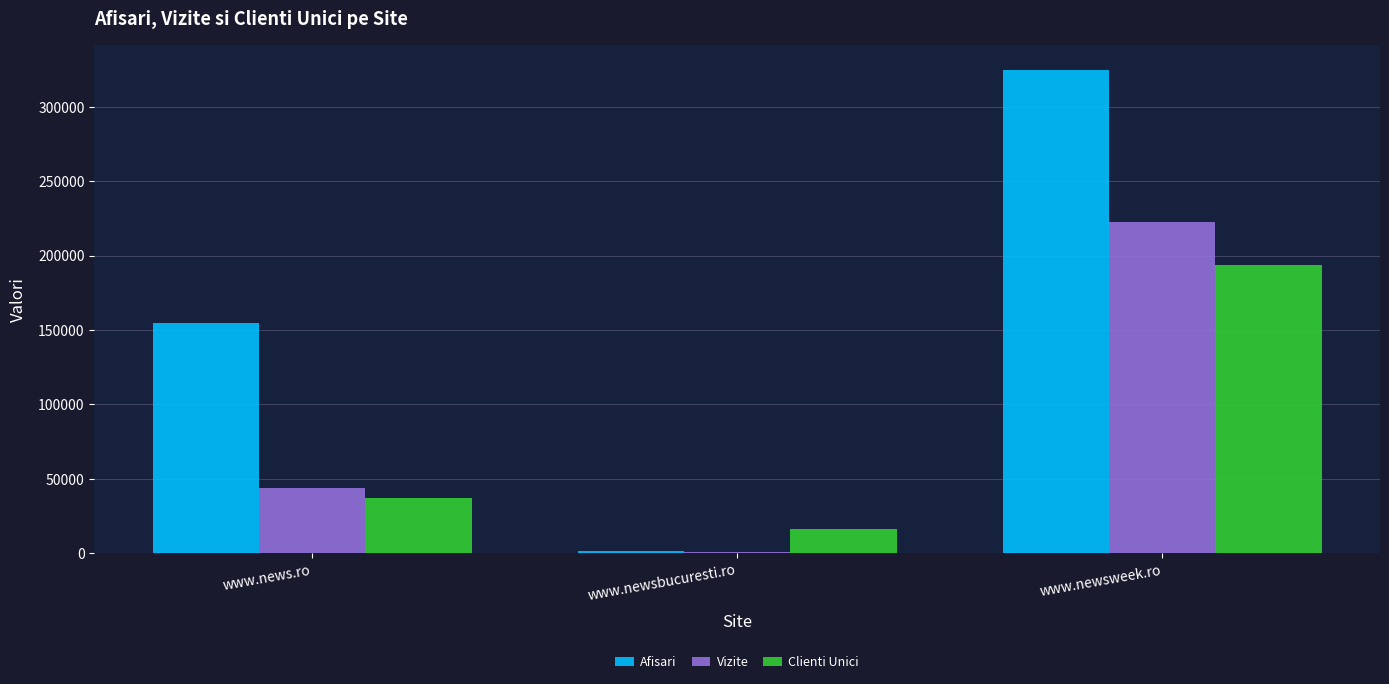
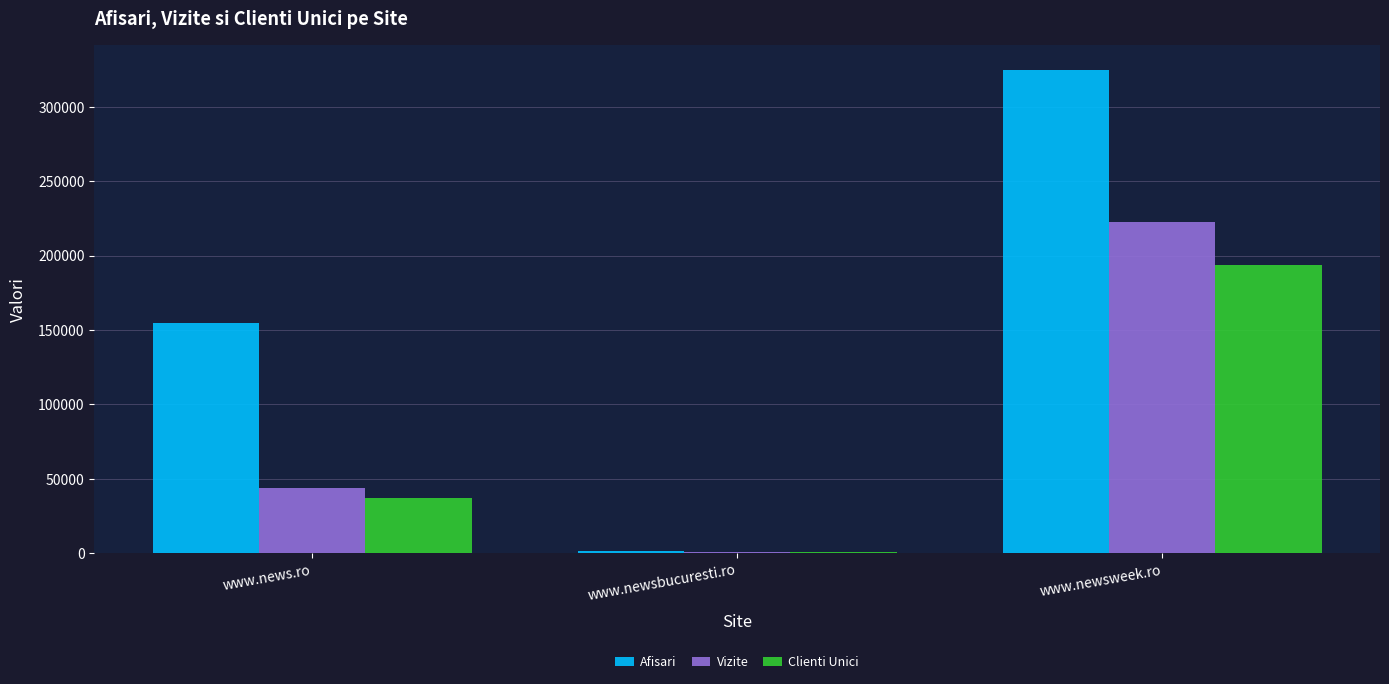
  {
    "Afisari": {
      "www.news.ro": 155000,
      "www.newsweek.ro": 325000
    },
    "Vizite": {
      "www.news.ro": 44000,
      "www.newsweek.ro": 222000
    },
    "Clienti Unici": {
      "www.news.ro": 37000,
-     "www.newsbucuresti.ro": 16000,
+     "www.newsbucuresti.ro": 1000,
      "www.newsweek.ro": 194000
    }
  }
